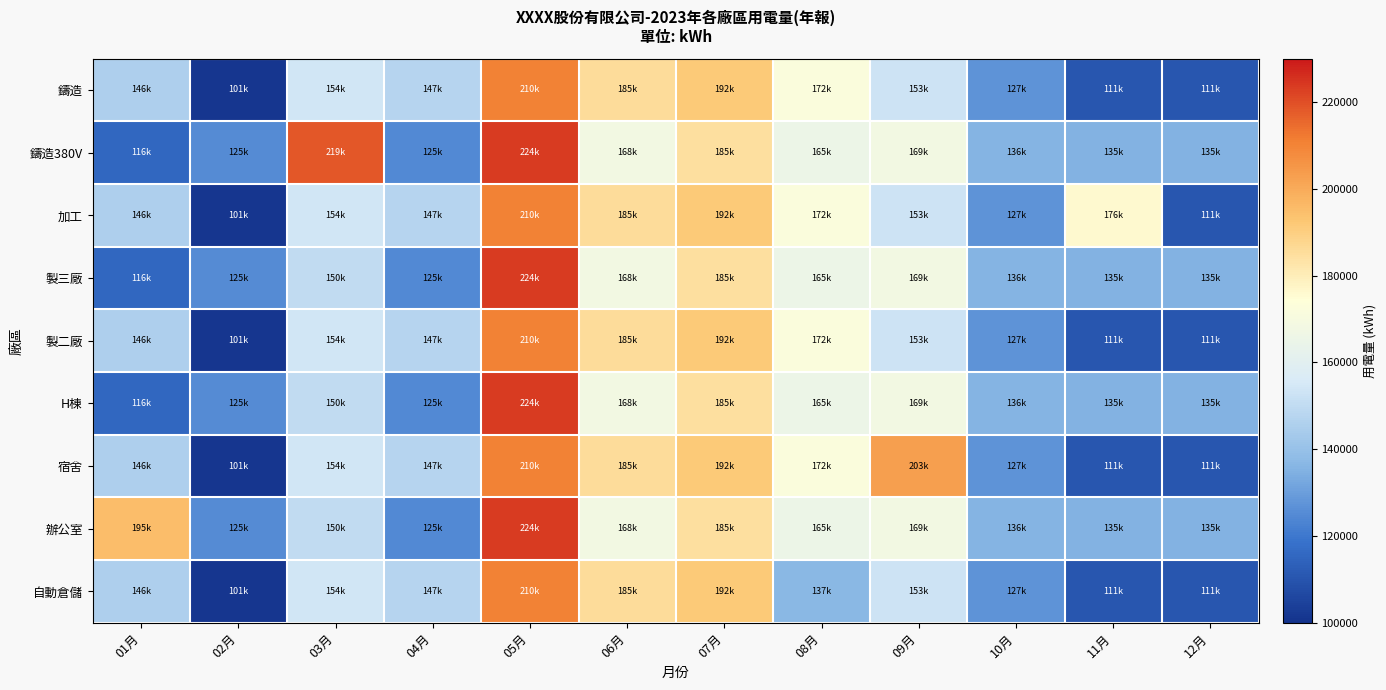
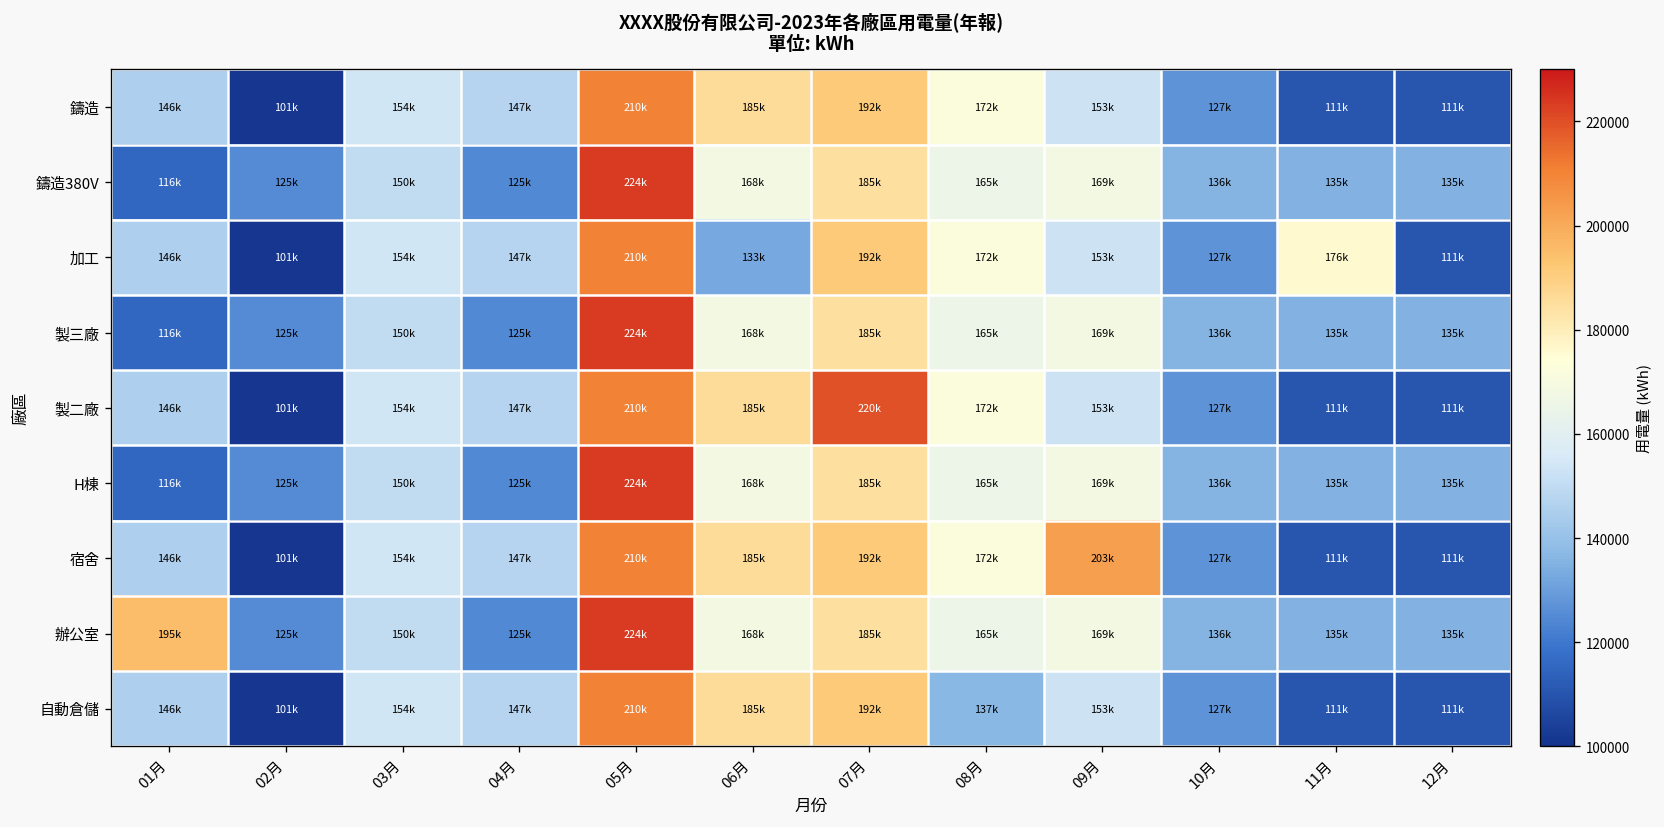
  {
    "鑄造": {
      "01月": "146k",
      "02月": "101k",
      "03月": "154k",
      "04月": "147k",
      "05月": "210k",
      "06月": "185k",
      "07月": "192k",
      "08月": "172k",
      "09月": "153k",
      "10月": "127k",
      "11月": "111k",
      "12月": "111k"
    },
    "鑄造380V": {
      "01月": "116k",
      "02月": "125k",
-     "03月": "219k",
+     "03月": "150k",
      "04月": "125k",
      "05月": "224k",
      "06月": "168k",
      "07月": "185k",
      "08月": "165k",
      "09月": "169k",
      "10月": "136k",
      "11月": "135k",
      "12月": "135k"
    },
    "加工": {
      "01月": "146k",
      "02月": "101k",
      "03月": "154k",
      "04月": "147k",
      "05月": "210k",
-     "06月": "185k",
+     "06月": "133k",
      "07月": "192k",
      "08月": "172k",
      "09月": "153k",
      "10月": "127k",
      "11月": "176k",
      "12月": "111k"
    },
    "製三廠": {
      "01月": "116k",
      "02月": "125k",
      "03月": "150k",
      "04月": "125k",
      "05月": "224k",
      "06月": "168k",
      "07月": "185k",
      "08月": "165k",
      "09月": "169k",
      "10月": "136k",
      "11月": "135k",
      "12月": "135k"
    },
    "製二廠": {
      "01月": "146k",
      "02月": "101k",
      "03月": "154k",
      "04月": "147k",
      "05月": "210k",
      "06月": "185k",
-     "07月": "192k",
+     "07月": "220k",
      "08月": "172k",
      "09月": "153k",
      "10月": "127k",
      "11月": "111k",
      "12月": "111k"
    },
    "H棟": {
      "01月": "116k",
      "02月": "125k",
      "03月": "150k",
      "04月": "125k",
      "05月": "224k",
      "06月": "168k",
      "07月": "185k",
      "08月": "165k",
      "09月": "169k",
      "10月": "136k",
      "11月": "135k",
      "12月": "135k"
    },
    "宿舍": {
      "01月": "146k",
      "02月": "101k",
      "03月": "154k",
      "04月": "147k",
      "05月": "210k",
      "06月": "185k",
      "07月": "192k",
      "08月": "172k",
      "09月": "203k",
      "10月": "127k",
      "11月": "111k",
      "12月": "111k"
    },
    "辦公室": {
      "01月": "195k",
      "02月": "125k",
      "03月": "150k",
      "04月": "125k",
      "05月": "224k",
      "06月": "168k",
      "07月": "185k",
      "08月": "165k",
      "09月": "169k",
      "10月": "136k",
      "11月": "135k",
      "12月": "135k"
    },
    "自動倉儲": {
      "01月": "146k",
      "02月": "101k",
      "03月": "154k",
      "04月": "147k",
      "05月": "210k",
      "06月": "185k",
      "07月": "192k",
      "08月": "137k",
      "09月": "153k",
      "10月": "127k",
      "11月": "111k",
      "12月": "111k"
    }
  }
